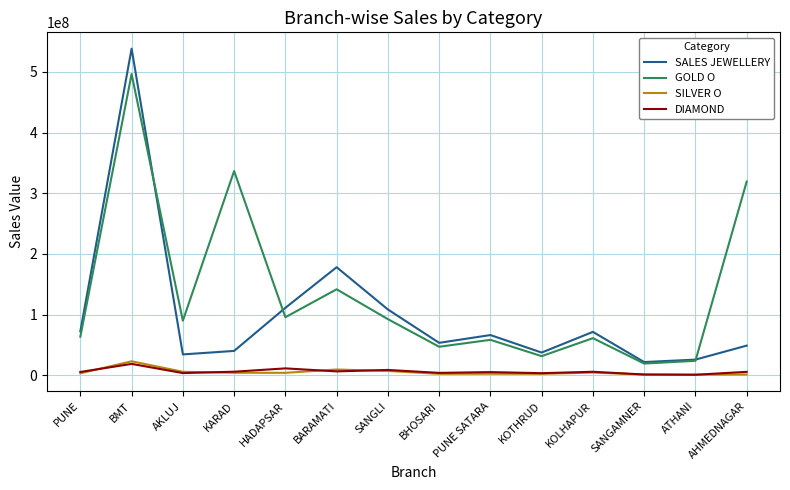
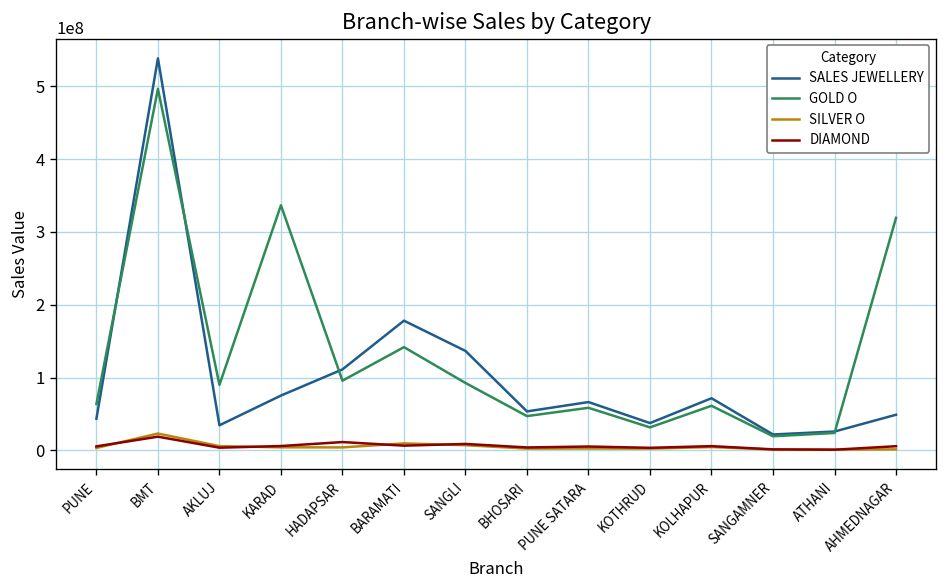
  {
    "SALES JEWELLERY": {
-     "PUNE": 70000000,
+     "PUNE": 40000000,
      "BMT": 540000000,
      "AKLUJ": 30000000,
-     "KARAD": 40000000,
+     "KARAD": 80000000,
      "HADAPSAR": 110000000,
      "BARAMATI": 180000000,
-     "SANGLI": 110000000,
+     "SANGLI": 140000000,
      "BHOSARI": 50000000,
      "PUNE SATARA": 70000000,
      "KOTHRUD": 40000000,
      "KOLHAPUR": 70000000,
      "AHMEDNAGAR": 50000000
    },
    "GOLD O": {
      "PUNE": 60000000,
      "BMT": 500000000,
      "AKLUJ": 90000000,
      "KARAD": 340000000,
      "HADAPSAR": 100000000,
      "BARAMATI": 140000000,
      "SANGLI": 90000000,
      "BHOSARI": 50000000,
      "PUNE SATARA": 60000000,
      "KOTHRUD": 30000000,
      "KOLHAPUR": 60000000,
      "AHMEDNAGAR": 320000000
    },
    "SILVER O": {
      "BMT": 20000000,
      "HADAPSAR": 0,
      "AHMEDNAGAR": 0
    },
    "DIAMOND": {
      "BMT": 20000000,
      "HADAPSAR": 10000000,
      "AHMEDNAGAR": 10000000
    }
  }
